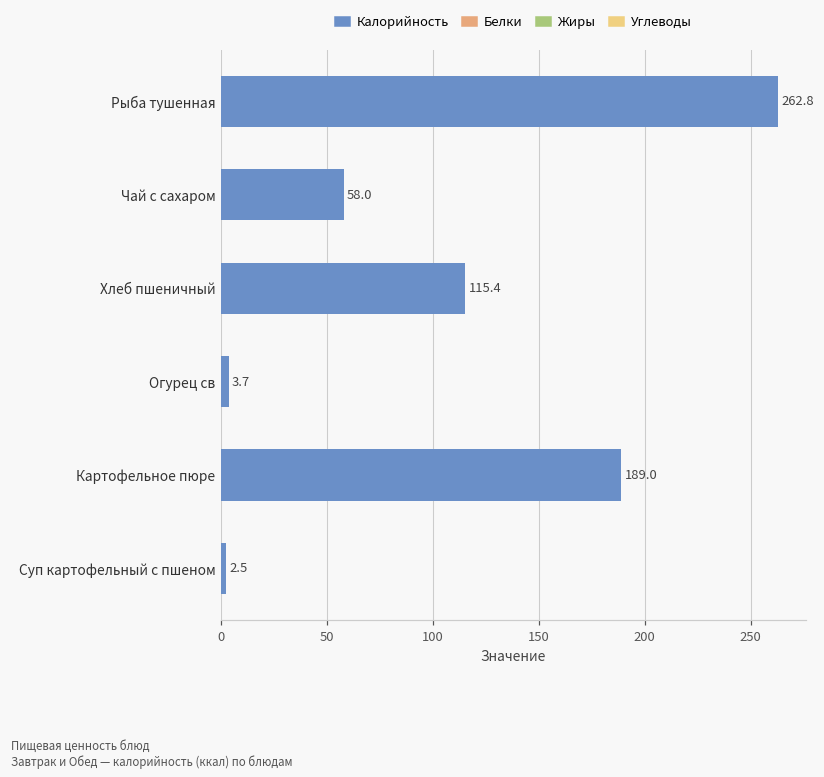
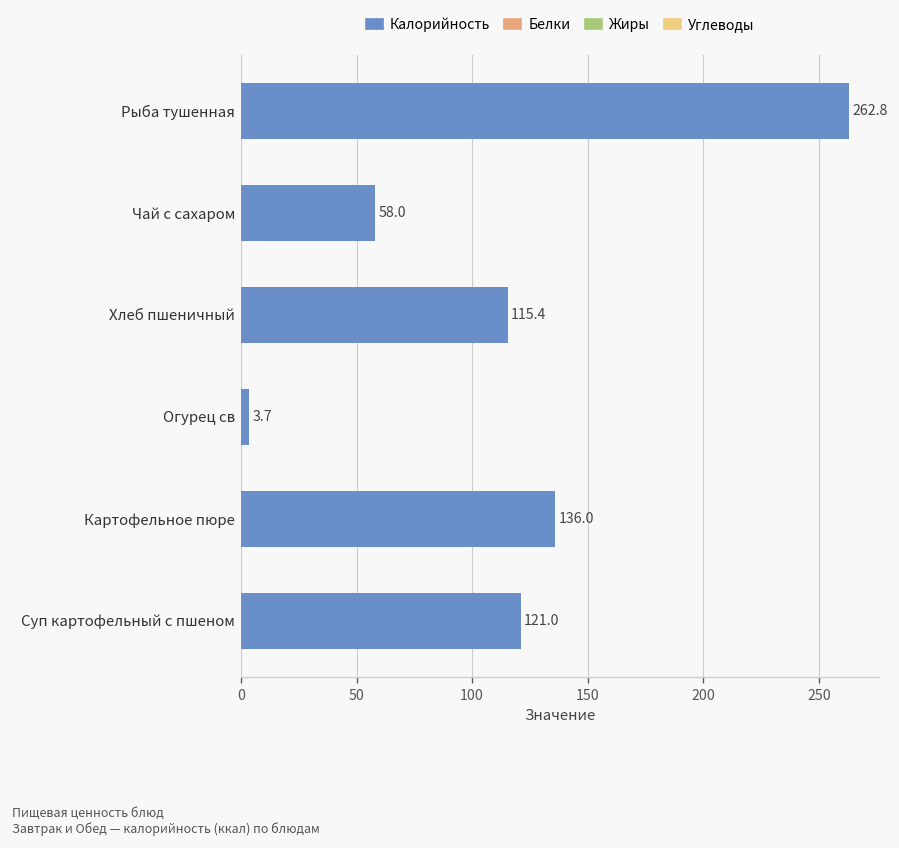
  {
    "Рыба тушенная": 262.8,
    "Чай с сахаром": 58.0,
    "Хлеб пшеничный": 115.4,
    "Огурец св": 3.7,
-   "Картофельное пюре": 189.0,
-   "Суп картофельный с пшеном": 2.5
+   "Картофельное пюре": 136.0,
+   "Суп картофельный с пшеном": 121.0
  }
